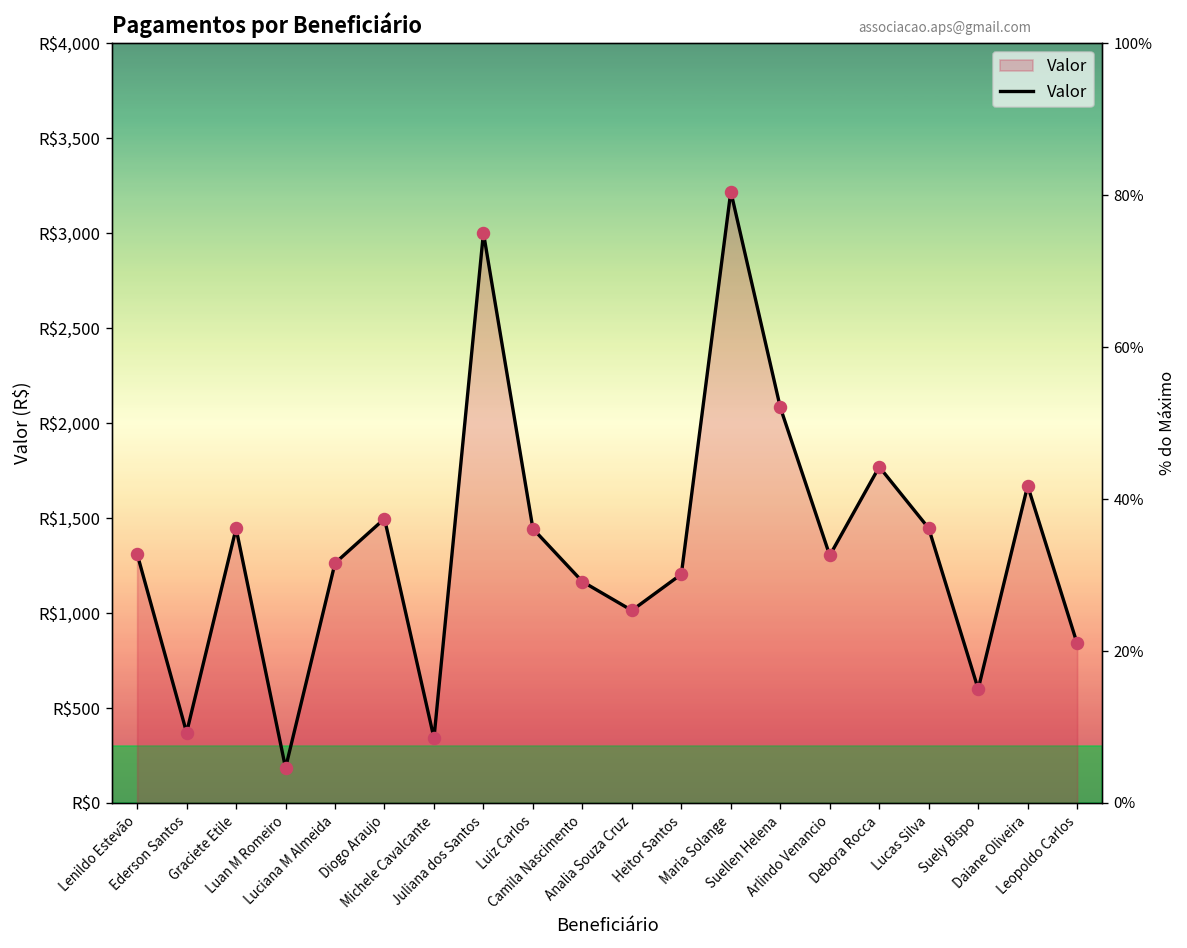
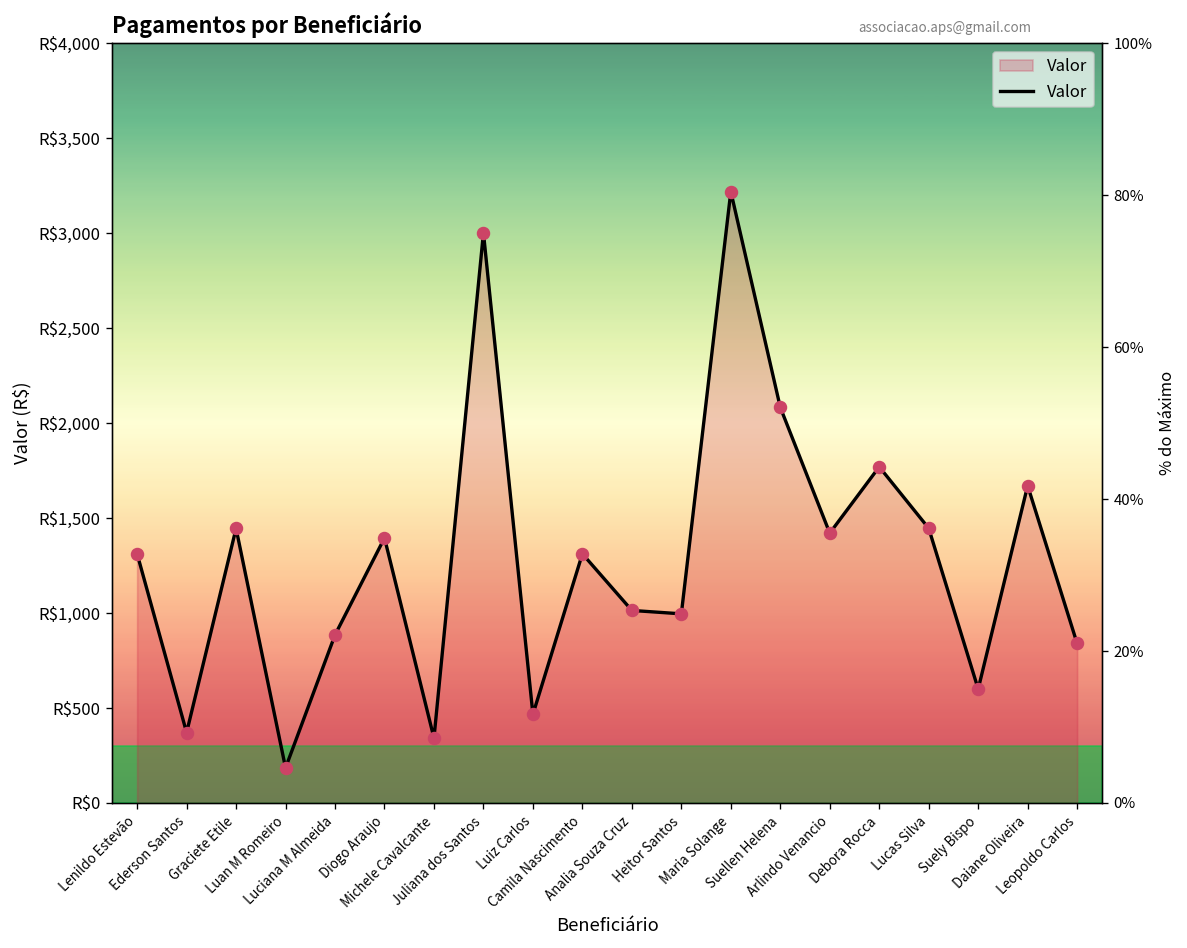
  {
    "Lenildo Estevão": "R$1,310",
    "Ederson Santos": "R$370",
    "Graciete Etile": "R$1,450",
-   "Luciana M Almeida": "R$1,260",
-   "Diogo Araujo": "R$1,500",
+   "Luciana M Almeida": "R$880",
+   "Diogo Araujo": "R$1,400",
    "Michele Cavalcante": "R$340",
    "Juliana dos Santos": "R$3,000",
-   "Luiz Carlos": "R$1,440",
-   "Camila Nascimento": "R$1,170",
+   "Luiz Carlos": "R$470",
+   "Camila Nascimento": "R$1,310",
    "Analia Souza Cruz": "R$1,010",
-   "Heitor Santos": "R$1,200",
+   "Heitor Santos": "R$1,000",
    "Maria Solange": "R$3,220",
    "Suellen Helena": "R$2,080",
-   "Arlindo Venancio": "R$1,300",
+   "Arlindo Venancio": "R$1,420",
    "Debora Rocca": "R$1,770",
    "Lucas Silva": "R$1,450",
    "Suely Bispo": "R$600",
    "Daiane Oliveira": "R$1,670",
    "Leopoldo Carlos": "R$840"
  }
